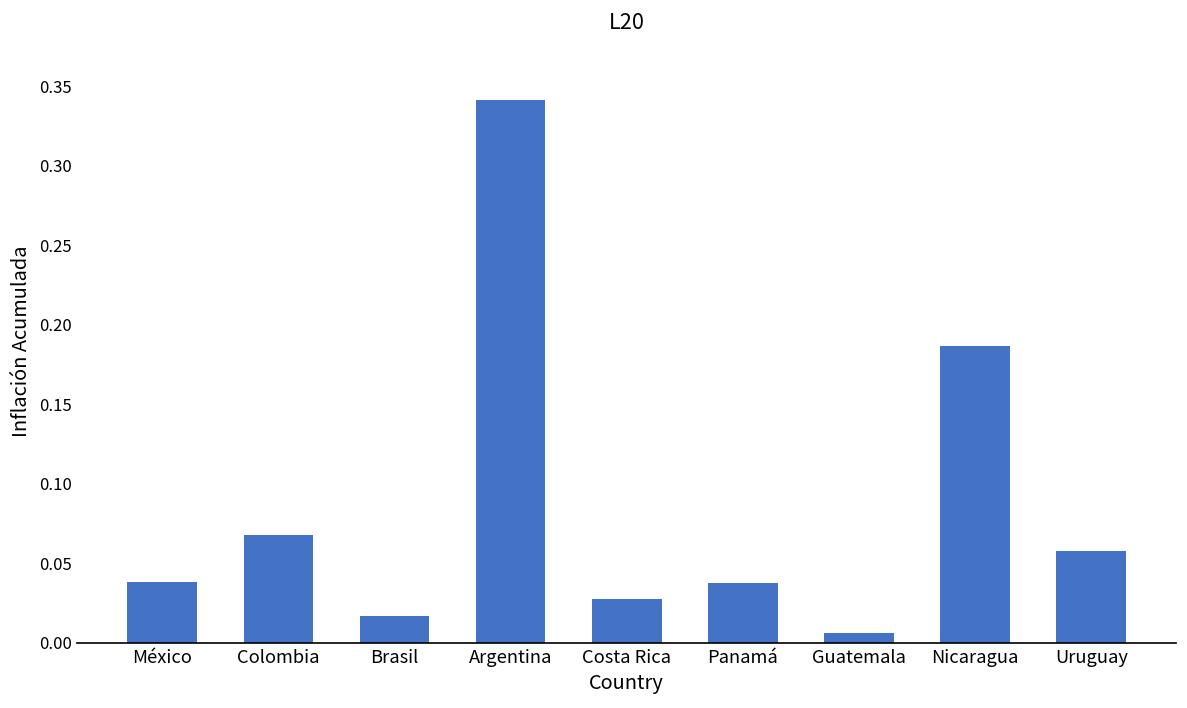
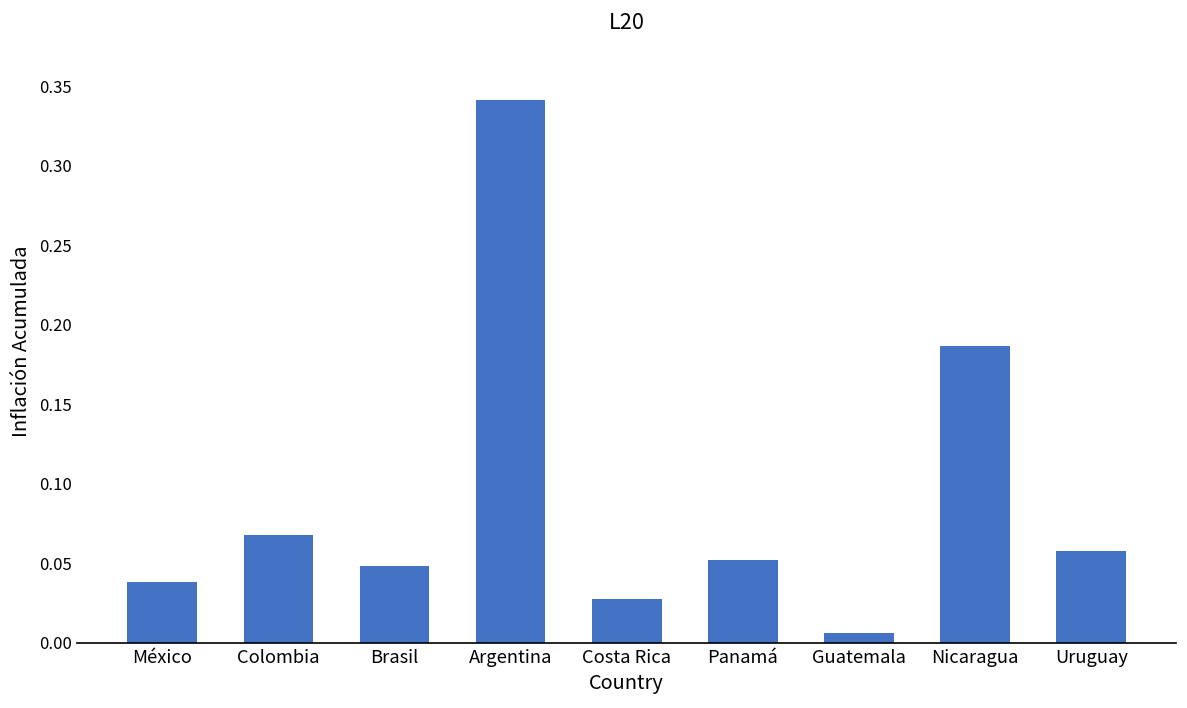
  {
    "México": 0.038,
    "Colombia": 0.068,
-   "Brasil": 0.017,
+   "Brasil": 0.049,
    "Argentina": 0.341,
    "Costa Rica": 0.027,
-   "Panamá": 0.038,
+   "Panamá": 0.052,
    "Guatemala": 0.006,
    "Nicaragua": 0.187,
    "Uruguay": 0.058
  }
